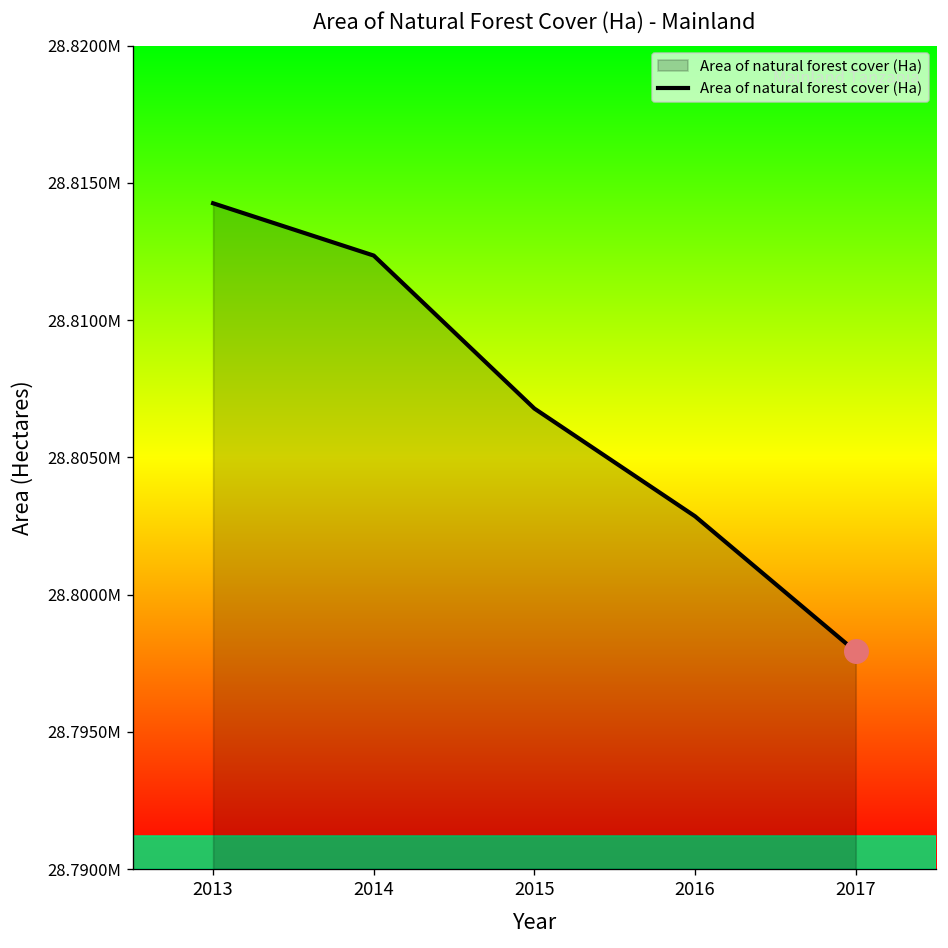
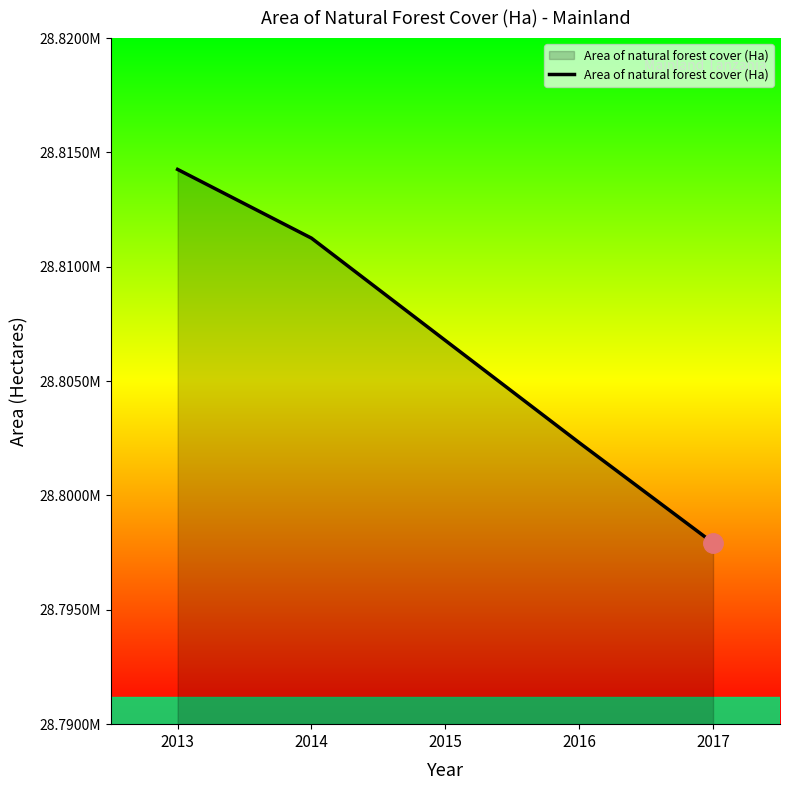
  {
    "Area of natural forest cover (Ha)": {
      "2013": 28814300,
-     "2014": 28812400,
+     "2014": 28811300,
      "2015": 28806800,
-     "2016": 28802900
+     "2016": 28802300
    }
  }
